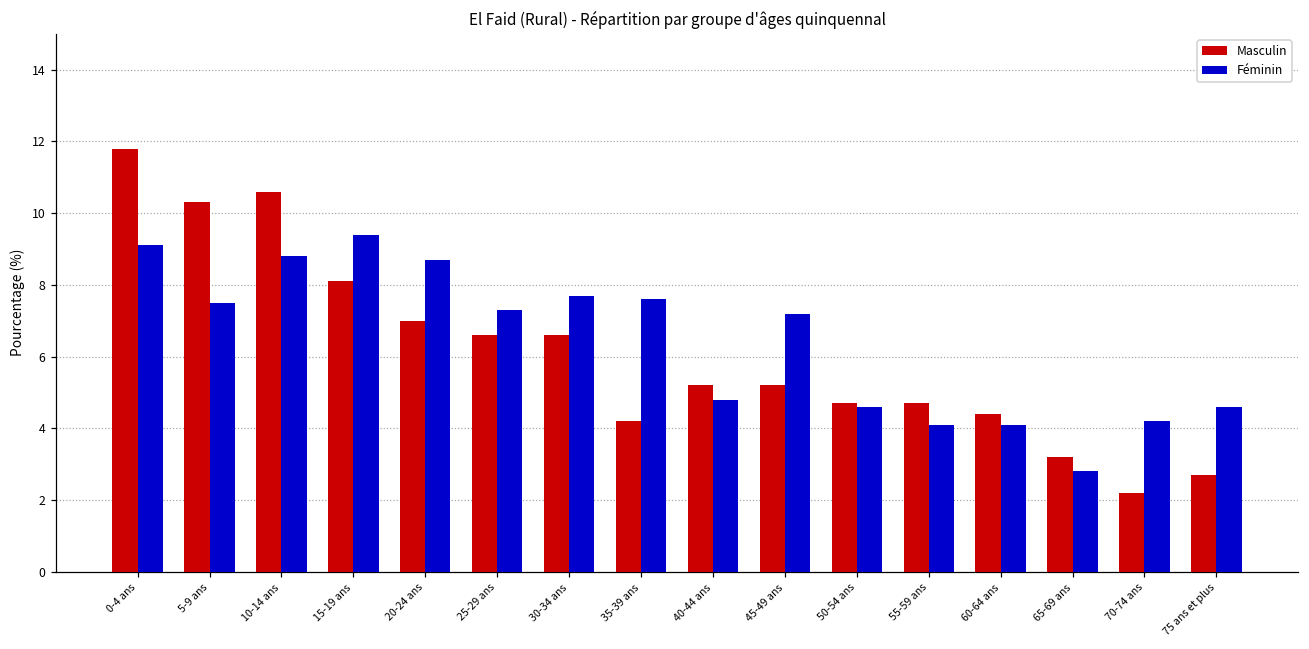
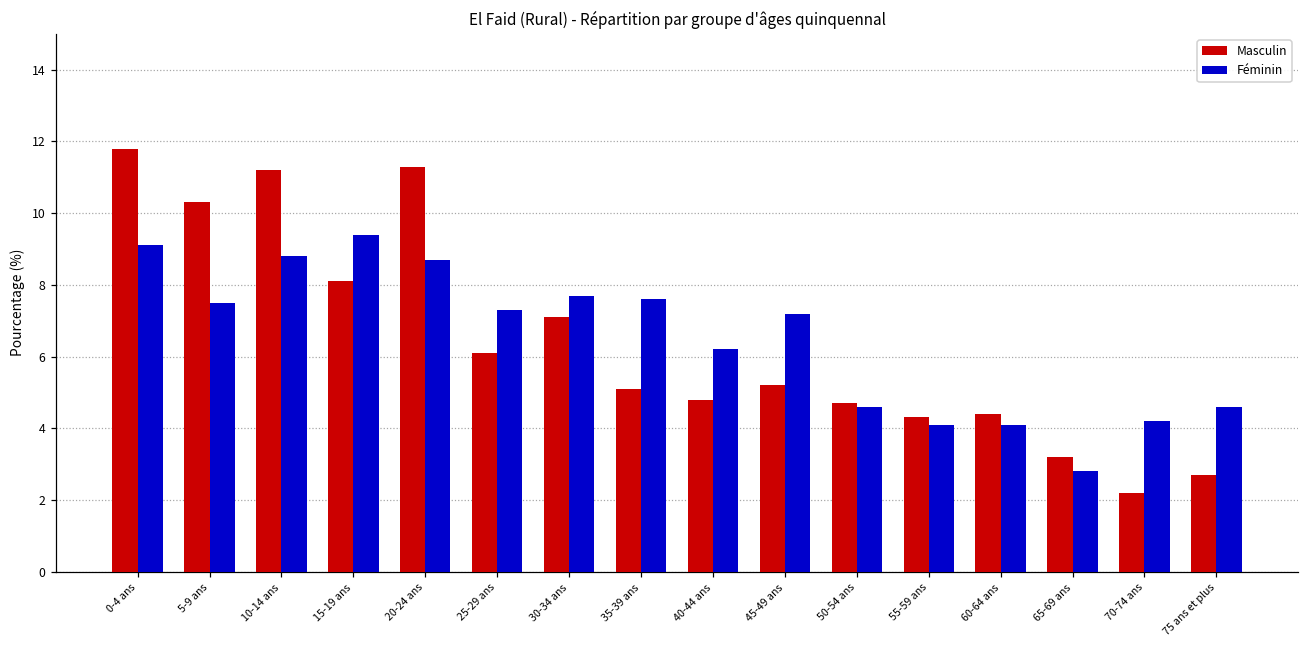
  {
    "Masculin": {
      "0-4 ans": 11.8,
      "5-9 ans": 10.3,
-     "10-14 ans": 10.6,
+     "10-14 ans": 11.2,
      "15-19 ans": 8.1,
-     "20-24 ans": 7.0,
-     "25-29 ans": 6.6,
-     "30-34 ans": 6.6,
-     "35-39 ans": 4.2,
-     "40-44 ans": 5.2,
+     "20-24 ans": 11.3,
+     "25-29 ans": 6.1,
+     "30-34 ans": 7.1,
+     "35-39 ans": 5.1,
+     "40-44 ans": 4.8,
      "45-49 ans": 5.2,
      "50-54 ans": 4.7,
-     "55-59 ans": 4.7,
+     "55-59 ans": 4.3,
      "60-64 ans": 4.4,
      "65-69 ans": 3.2,
      "70-74 ans": 2.2,
      "75 ans et plus": 2.7
    },
    "Féminin": {
      "0-4 ans": 9.1,
      "5-9 ans": 7.5,
      "10-14 ans": 8.8,
      "15-19 ans": 9.4,
      "20-24 ans": 8.7,
      "25-29 ans": 7.3,
      "30-34 ans": 7.7,
      "35-39 ans": 7.6,
-     "40-44 ans": 4.8,
+     "40-44 ans": 6.2,
      "45-49 ans": 7.2,
      "50-54 ans": 4.6,
      "55-59 ans": 4.1,
      "60-64 ans": 4.1,
      "65-69 ans": 2.8,
      "70-74 ans": 4.2,
      "75 ans et plus": 4.6
    }
  }
